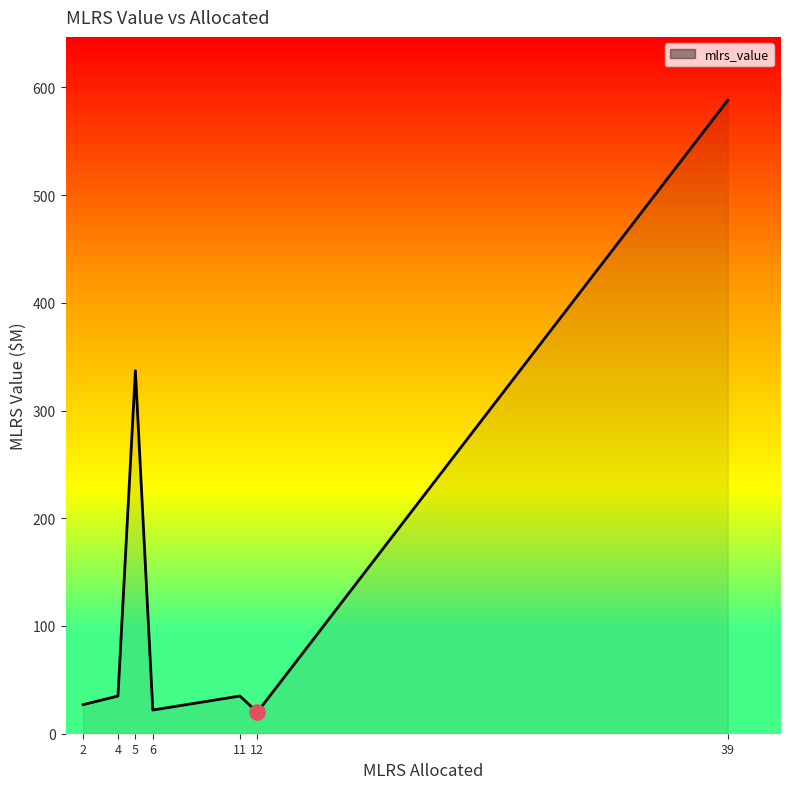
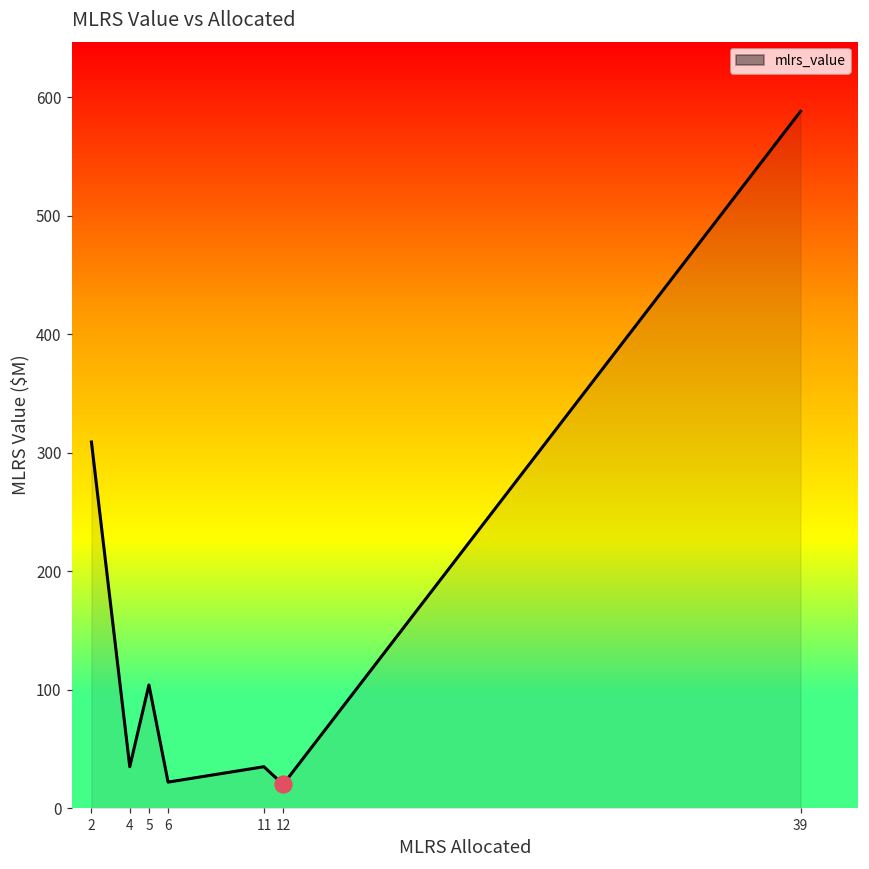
  {
    "mlrs_value": {
-     "2": 27,
+     "2": 309,
      "4": 35,
-     "5": 337,
+     "5": 104,
      "6": 22,
      "11": 35,
      "39": 588
    }
  }
